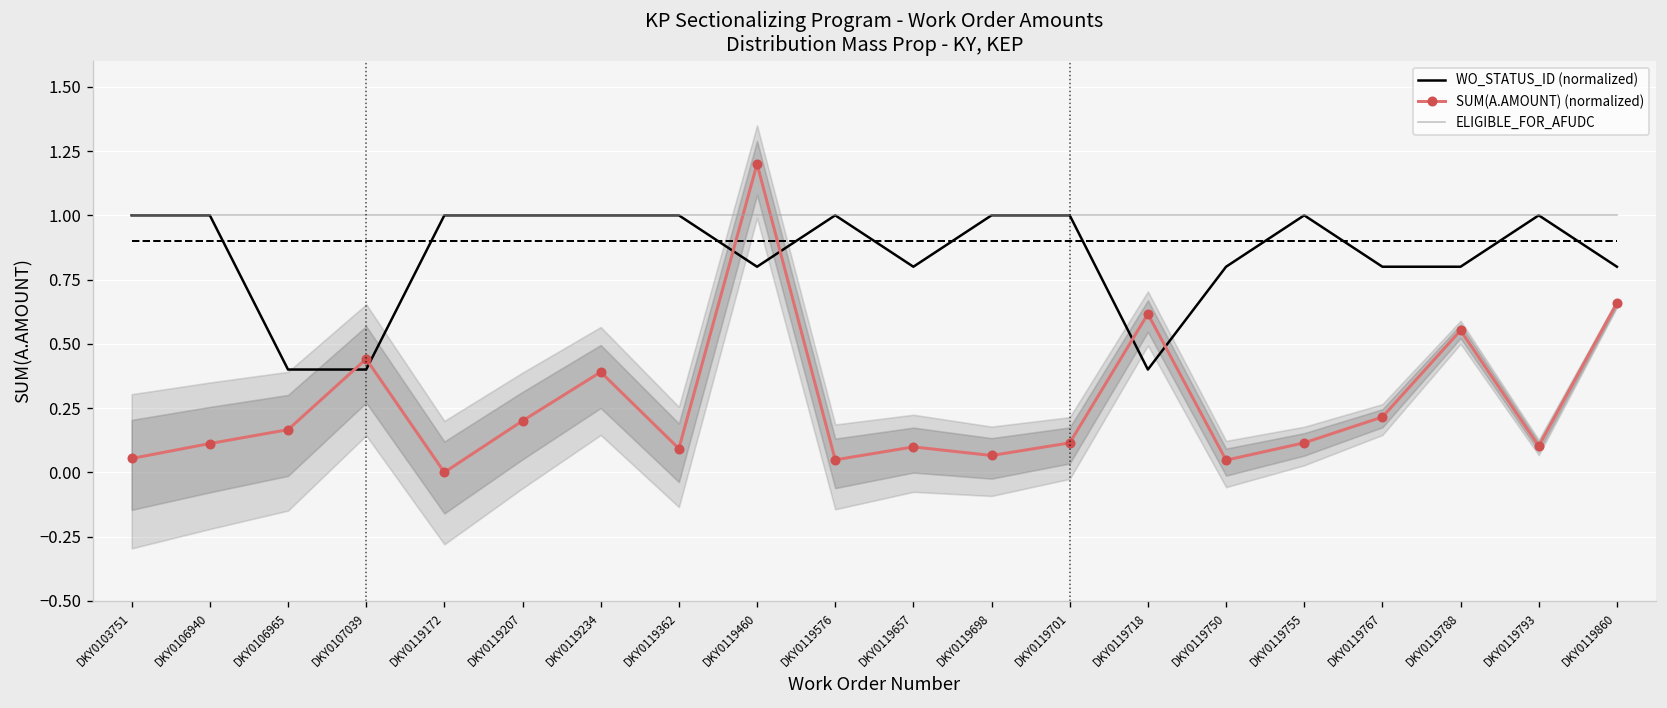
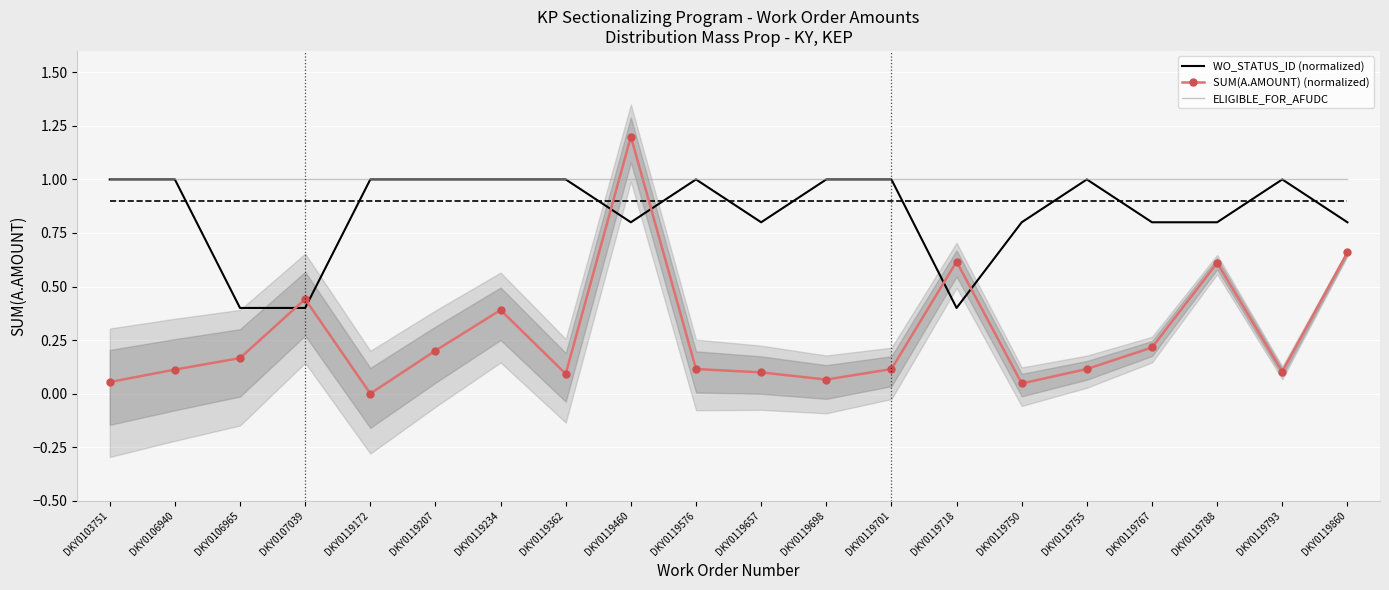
  {
    "SUM(A.AMOUNT) (normalized)": {
      "DKY0103751": 0.05,
      "DKY0106940": 0.11,
      "DKY0106965": 0.17,
      "DKY0107039": 0.44,
      "DKY0119172": 0.00,
      "DKY0119207": 0.20,
      "DKY0119234": 0.39,
      "DKY0119362": 0.09,
      "DKY0119460": 1.20,
-     "DKY0119576": 0.05,
+     "DKY0119576": 0.11,
      "DKY0119657": 0.10,
      "DKY0119698": 0.07,
      "DKY0119701": 0.11,
      "DKY0119718": 0.62,
      "DKY0119750": 0.05,
      "DKY0119755": 0.11,
      "DKY0119767": 0.22,
-     "DKY0119788": 0.55,
+     "DKY0119788": 0.61,
      "DKY0119793": 0.10
    }
  }
